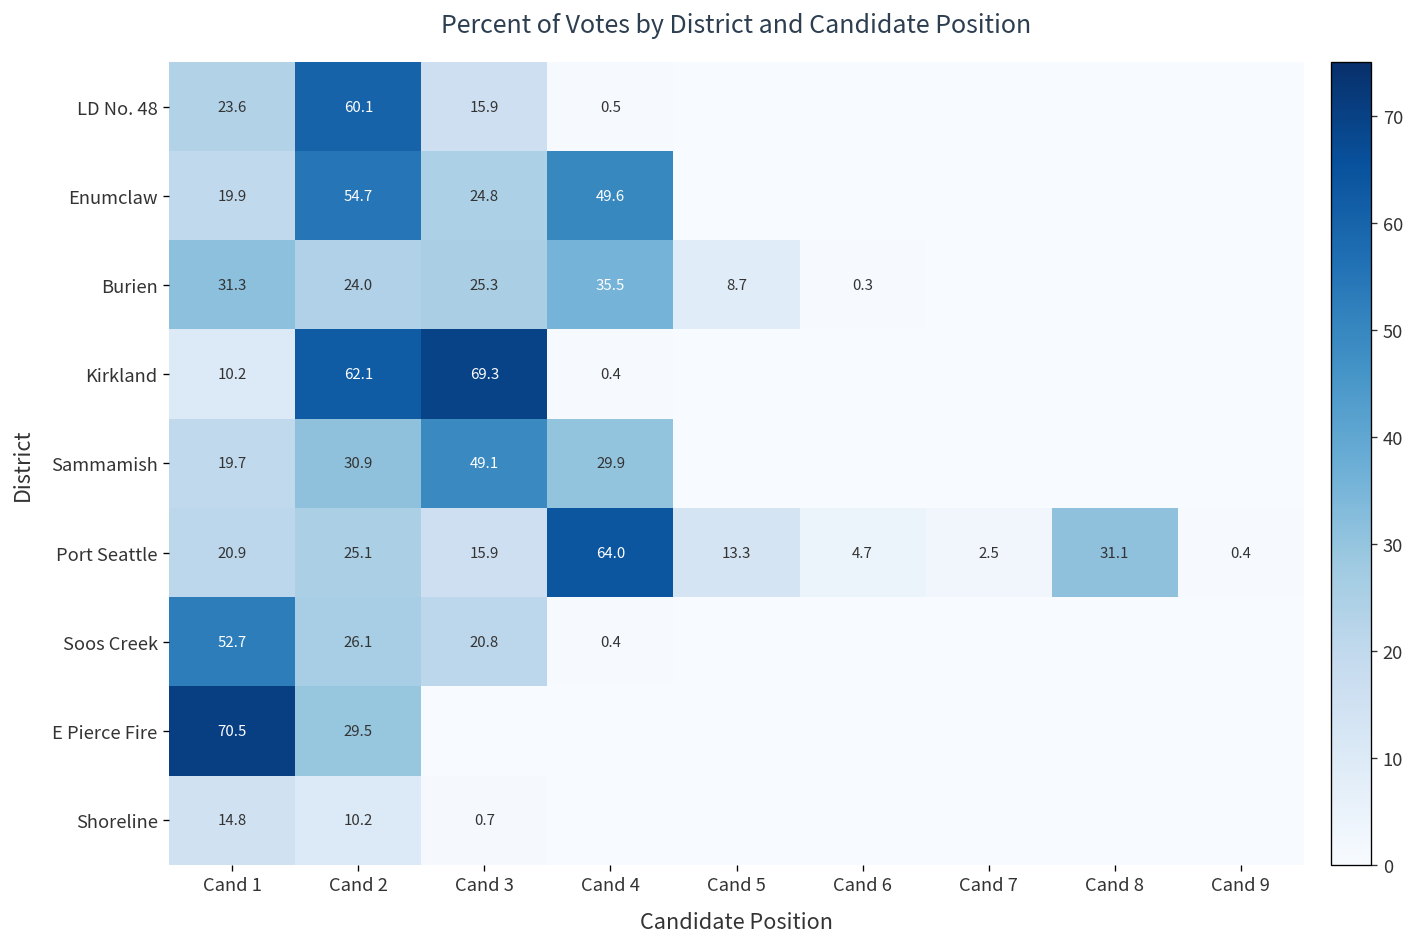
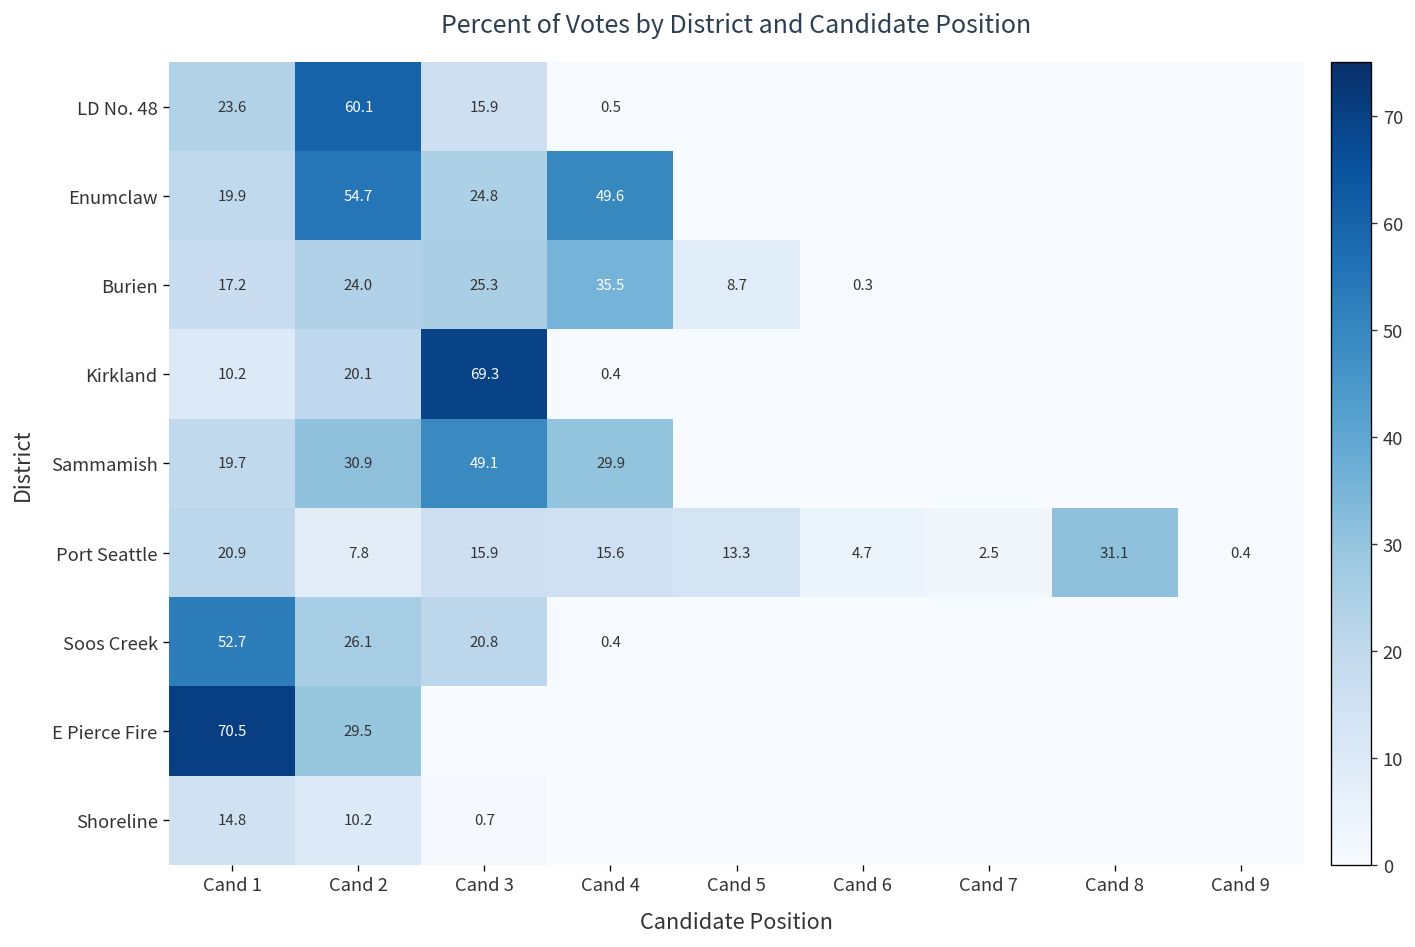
  {
    "LD No. 48": {
      "Cand 1": 23.6,
      "Cand 2": 60.1,
      "Cand 3": 15.9,
      "Cand 4": 0.5
    },
    "Enumclaw": {
      "Cand 1": 19.9,
      "Cand 2": 54.7,
      "Cand 3": 24.8,
      "Cand 4": 49.6
    },
    "Burien": {
-     "Cand 1": 31.3,
+     "Cand 1": 17.2,
      "Cand 2": 24.0,
      "Cand 3": 25.3,
      "Cand 4": 35.5,
      "Cand 5": 8.7,
      "Cand 6": 0.3
    },
    "Kirkland": {
      "Cand 1": 10.2,
-     "Cand 2": 62.1,
+     "Cand 2": 20.1,
      "Cand 3": 69.3,
      "Cand 4": 0.4
    },
    "Sammamish": {
      "Cand 1": 19.7,
      "Cand 2": 30.9,
      "Cand 3": 49.1,
      "Cand 4": 29.9
    },
    "Port Seattle": {
      "Cand 1": 20.9,
-     "Cand 2": 25.1,
+     "Cand 2": 7.8,
      "Cand 3": 15.9,
-     "Cand 4": 64.0,
+     "Cand 4": 15.6,
      "Cand 5": 13.3,
      "Cand 6": 4.7,
      "Cand 7": 2.5,
      "Cand 8": 31.1,
      "Cand 9": 0.4
    },
    "Soos Creek": {
      "Cand 1": 52.7,
      "Cand 2": 26.1,
      "Cand 3": 20.8,
      "Cand 4": 0.4
    },
    "E Pierce Fire": {
      "Cand 1": 70.5,
      "Cand 2": 29.5
    },
    "Shoreline": {
      "Cand 1": 14.8,
      "Cand 2": 10.2,
      "Cand 3": 0.7
    }
  }
